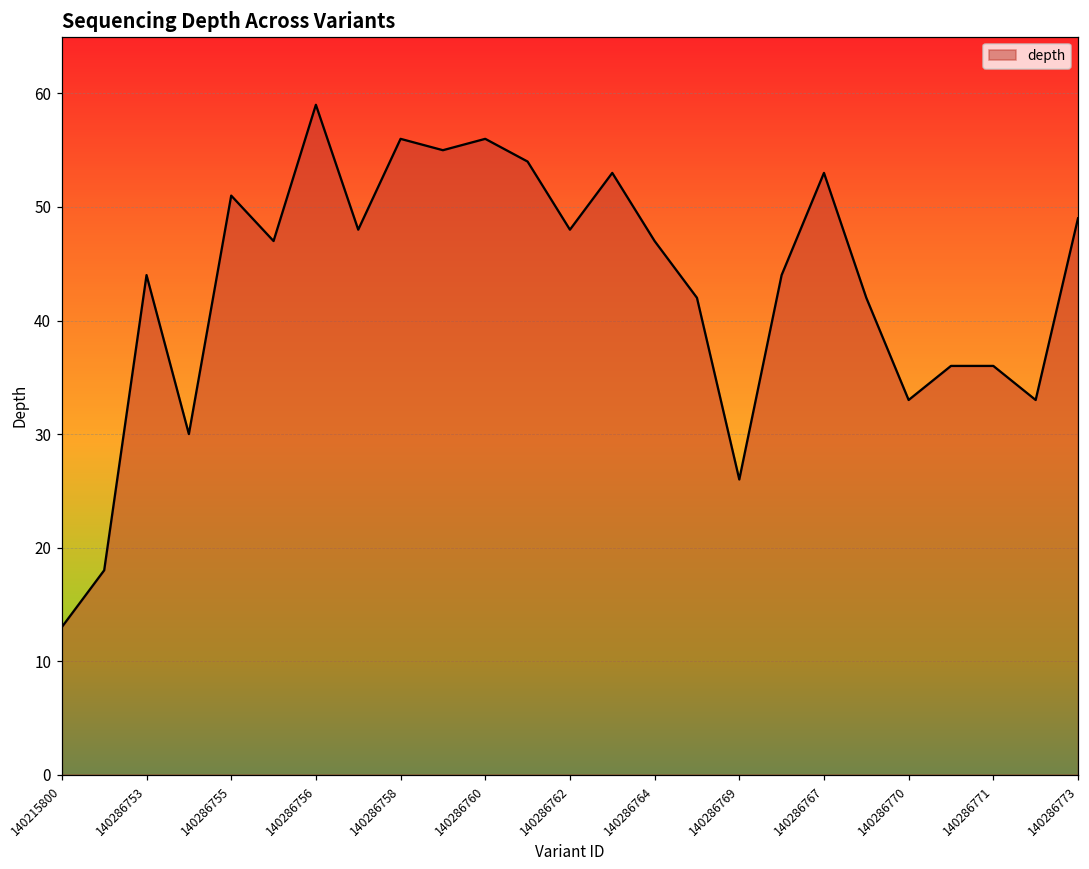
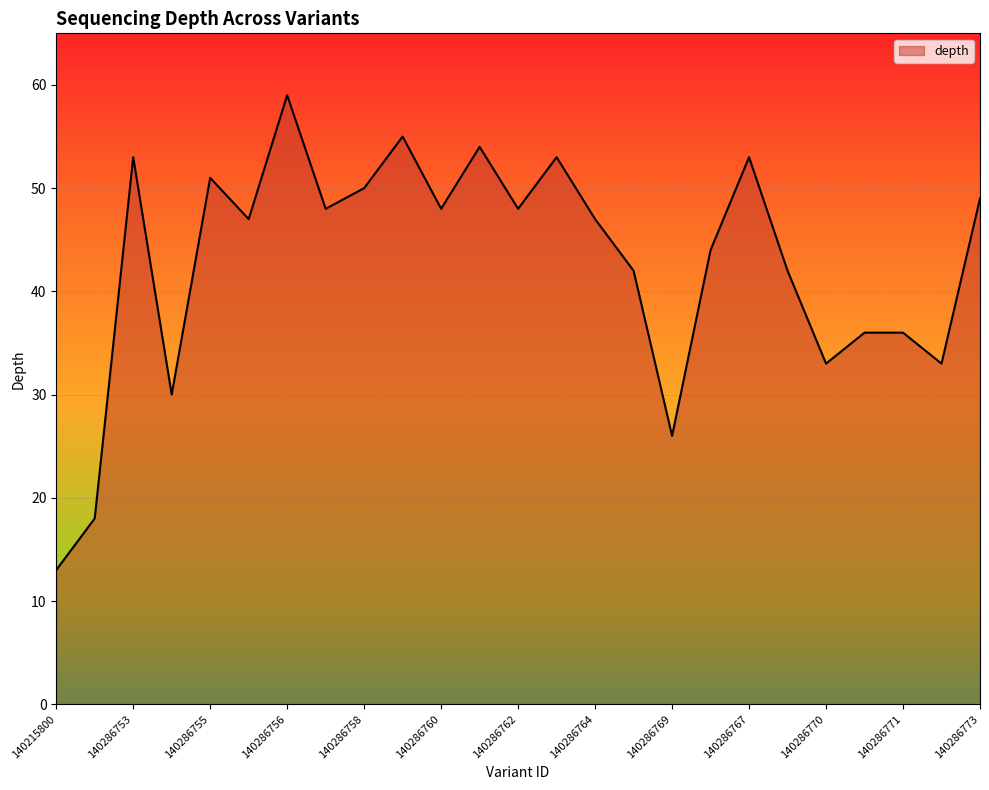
  {
    "140215800": 13,
-   "140286753": 44,
+   "140286753": 53,
    "140286755": 51,
    "140286756": 59,
-   "140286758": 56,
-   "140286760": 56,
+   "140286758": 50,
+   "140286760": 48,
    "140286762": 48,
    "140286764": 47,
    "140286769": 26,
    "140286767": 53,
    "140286770": 33,
    "140286771": 36,
    "140286773": 49
  }
